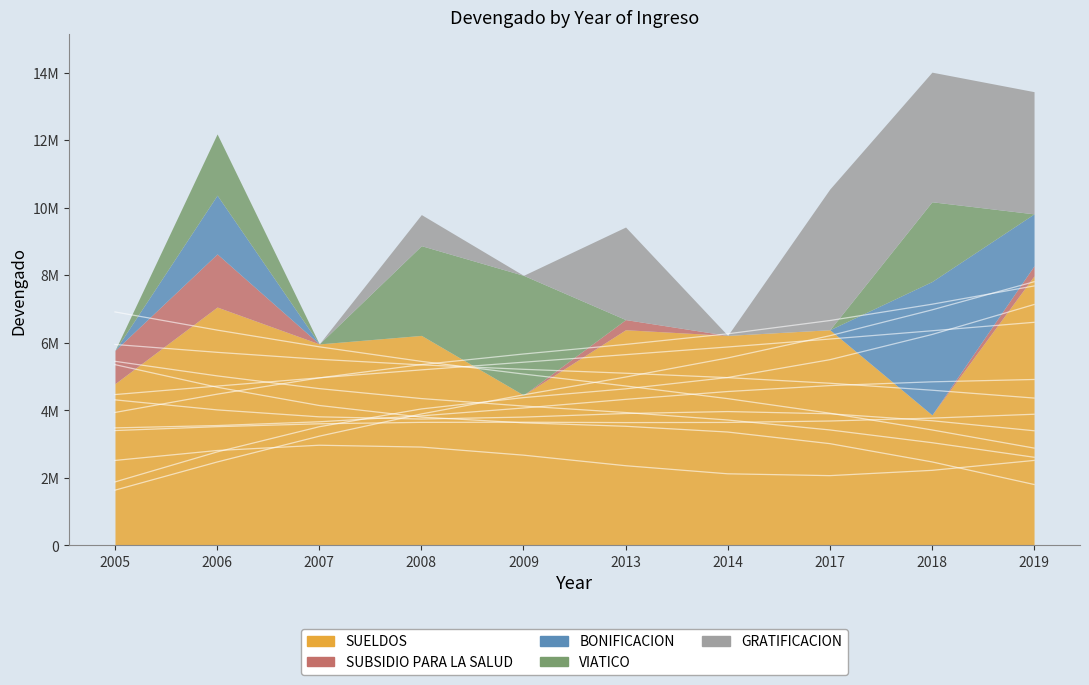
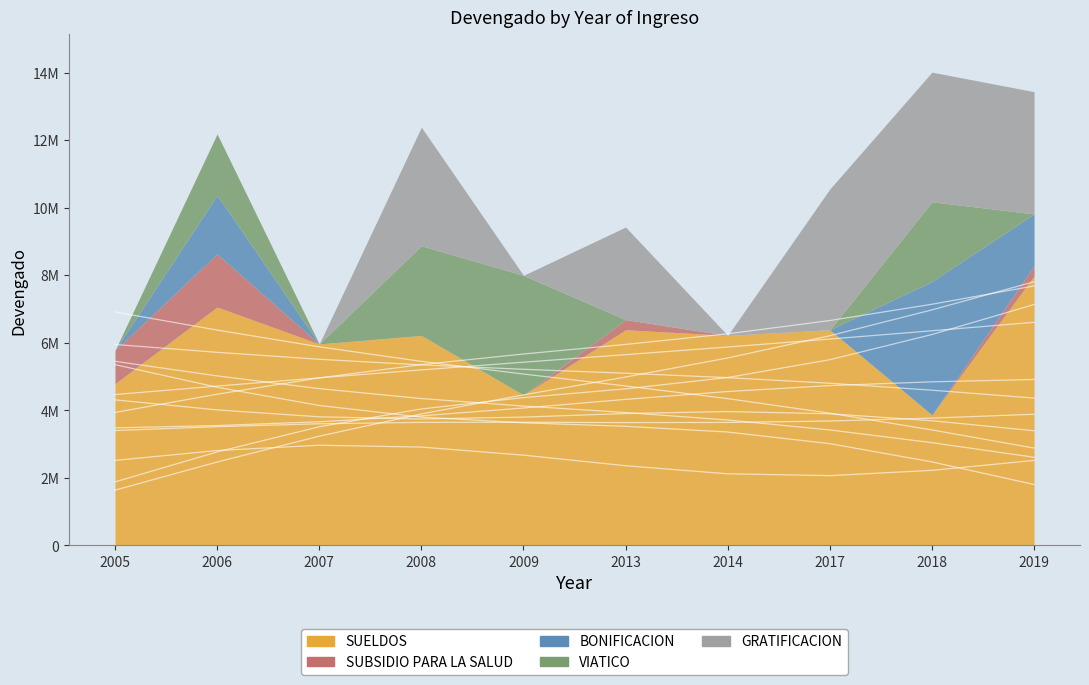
  {
    "SUELDOS": {
      "2005": 4800000,
      "2006": 7100000,
      "2013": 6400000,
      "2019": 8000000
    },
    "SUBSIDIO PARA LA SALUD": {
      "2006": 1600000,
      "2019": 300000
    },
    "BONIFICACION": {
      "2006": 1700000,
      "2018": 3900000
    },
    "VIATICO": {
      "2008": 2700000,
      "2018": 2400000
    },
    "GRATIFICACION": {
-     "2008": 900000,
+     "2008": 3500000,
      "2013": 2700000,
      "2017": 4200000,
      "2018": 3800000,
      "2019": 3600000
    }
  }
